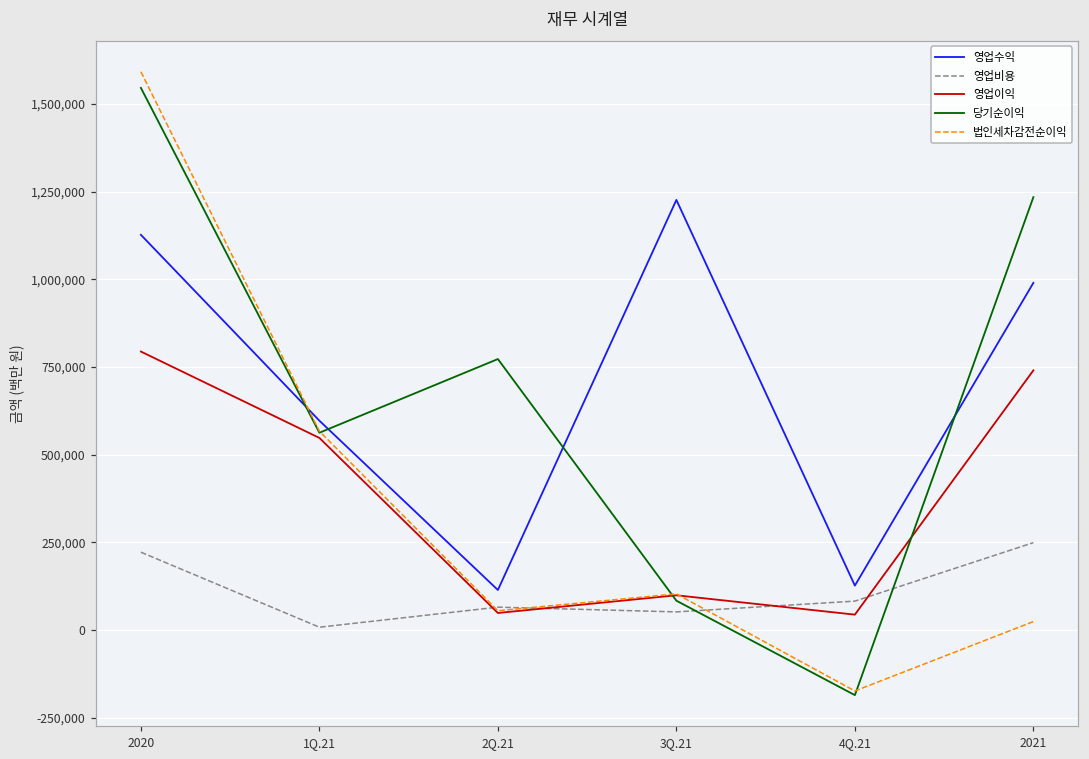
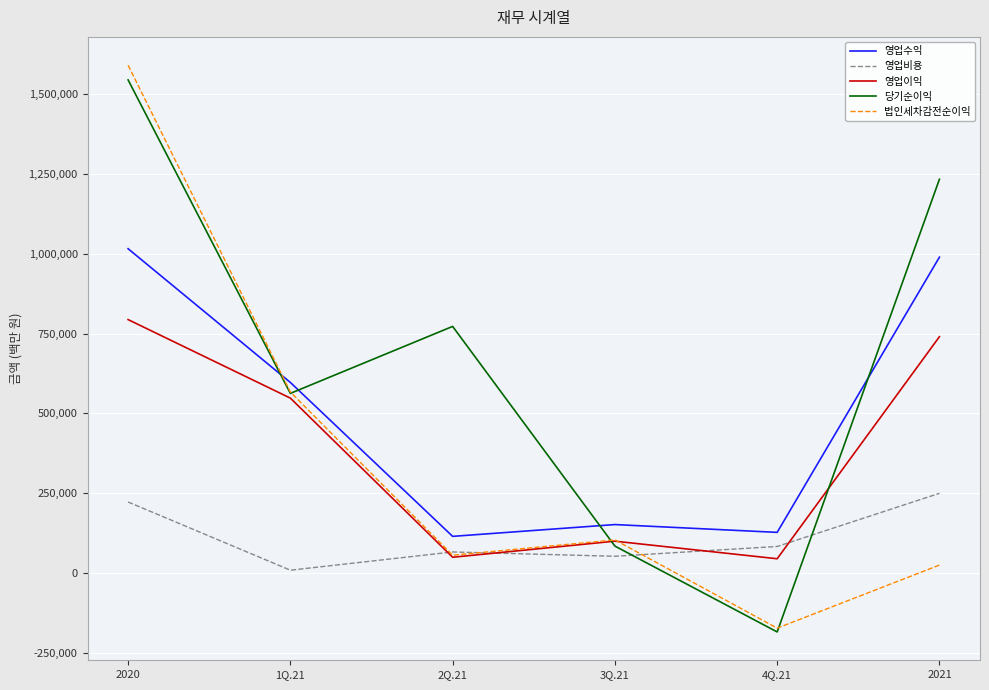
  {
    "영업수익": {
-     "2020": "1,130,000",
+     "2020": "1,020,000",
      "1Q.21": "600,000",
      "2Q.21": "110,000",
-     "3Q.21": "1,230,000",
+     "3Q.21": "150,000",
      "4Q.21": "130,000",
      "2021": "990,000"
    },
    "영업비용": {
      "2020": "220,000",
      "1Q.21": "10,000",
      "2Q.21": "70,000",
      "3Q.21": "50,000",
      "4Q.21": "80,000",
      "2021": "250,000"
    },
    "영업이익": {
      "2020": "790,000",
      "1Q.21": "550,000",
      "4Q.21": "40,000",
      "2021": "740,000"
    },
    "당기순이익": {
      "2020": "1,550,000",
      "2Q.21": "770,000",
      "3Q.21": "80,000",
      "4Q.21": "-190,000",
      "2021": "1,230,000"
    },
    "법인세차감전순이익": {
      "2020": "1,590,000",
      "4Q.21": "-170,000",
      "2021": "20,000"
    }
  }
